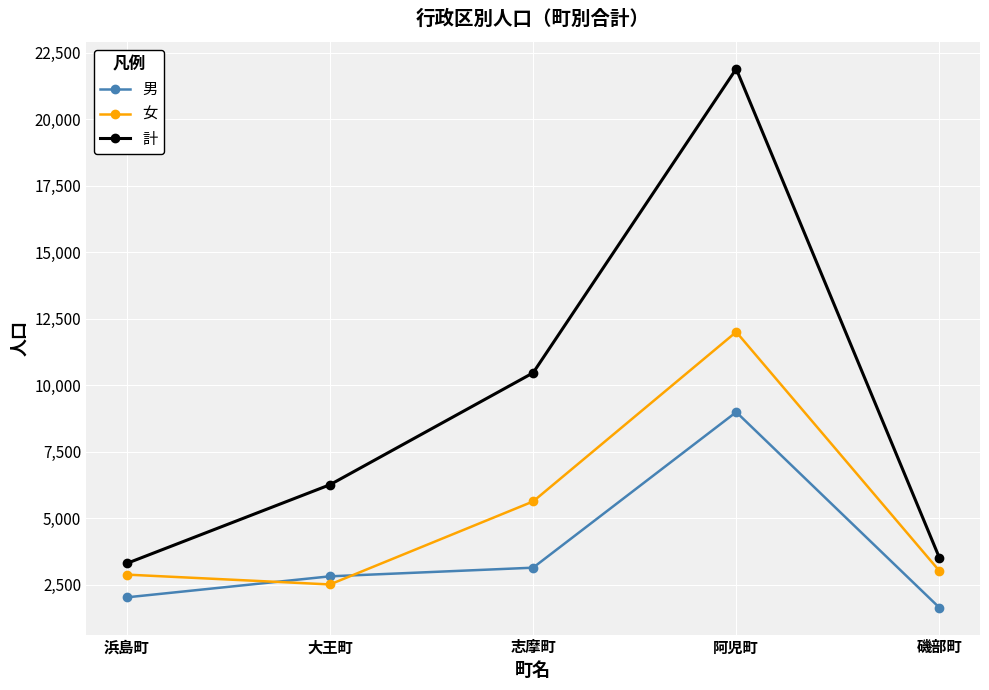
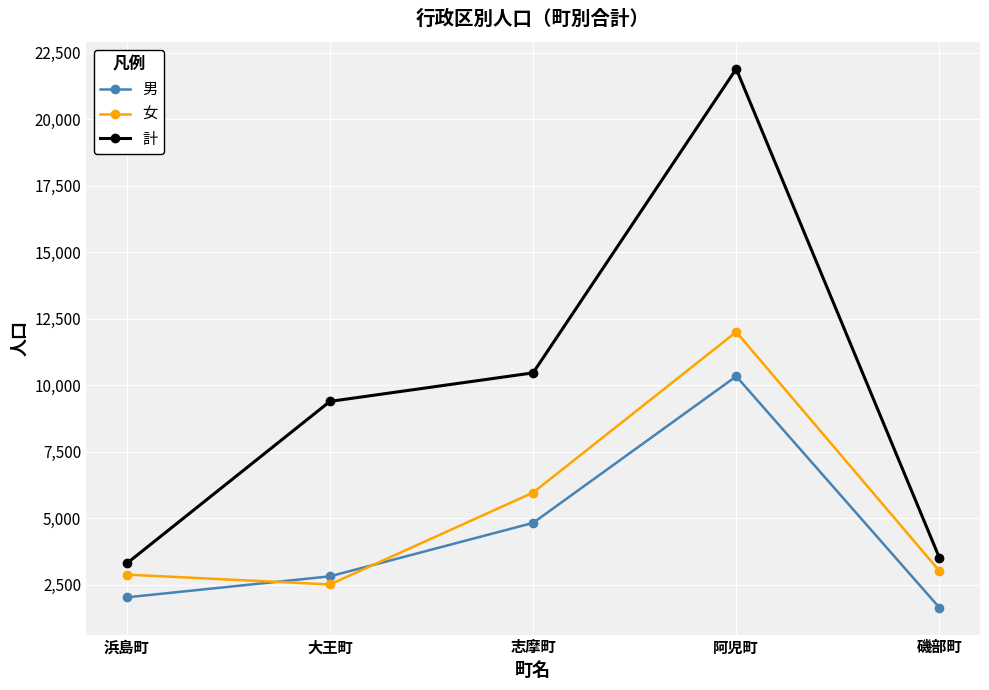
  {
    "男": {
      "浜島町": "2,000",
      "大王町": "2,800",
-     "志摩町": "3,100",
-     "阿児町": "9,000",
+     "志摩町": "4,800",
+     "阿児町": "10,300",
      "磯部町": "1,600"
    },
    "女": {
      "浜島町": "2,900",
      "大王町": "2,500",
-     "志摩町": "5,600",
+     "志摩町": "6,000",
      "阿児町": "12,000",
      "磯部町": "3,000"
    },
    "計": {
      "浜島町": "3,300",
-     "大王町": "6,300",
+     "大王町": "9,400",
      "志摩町": "10,500",
      "阿児町": "21,900",
      "磯部町": "3,500"
    }
  }
